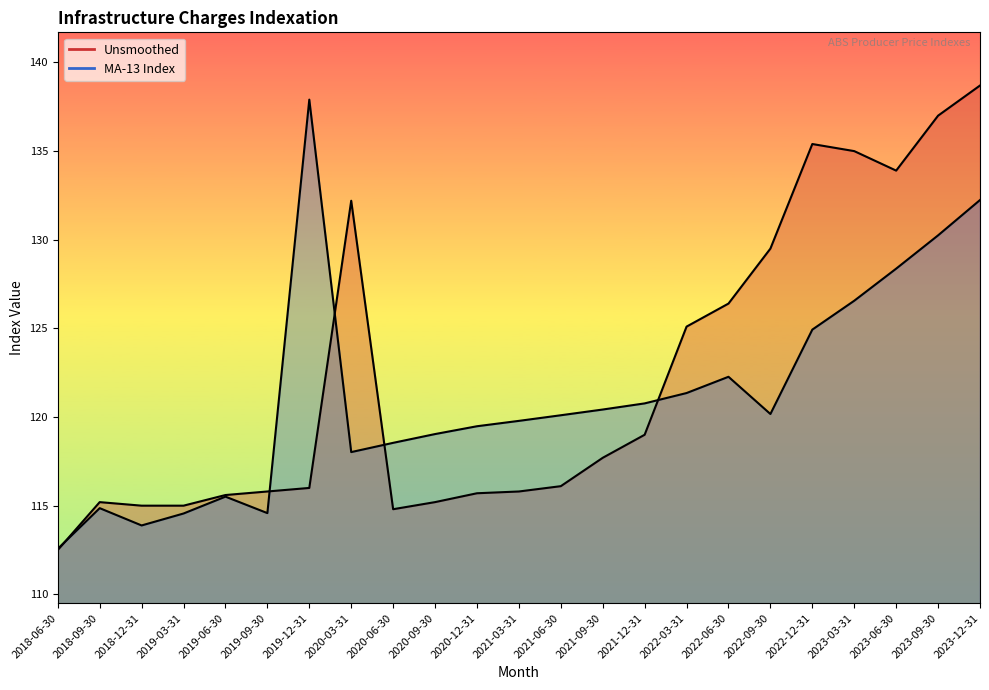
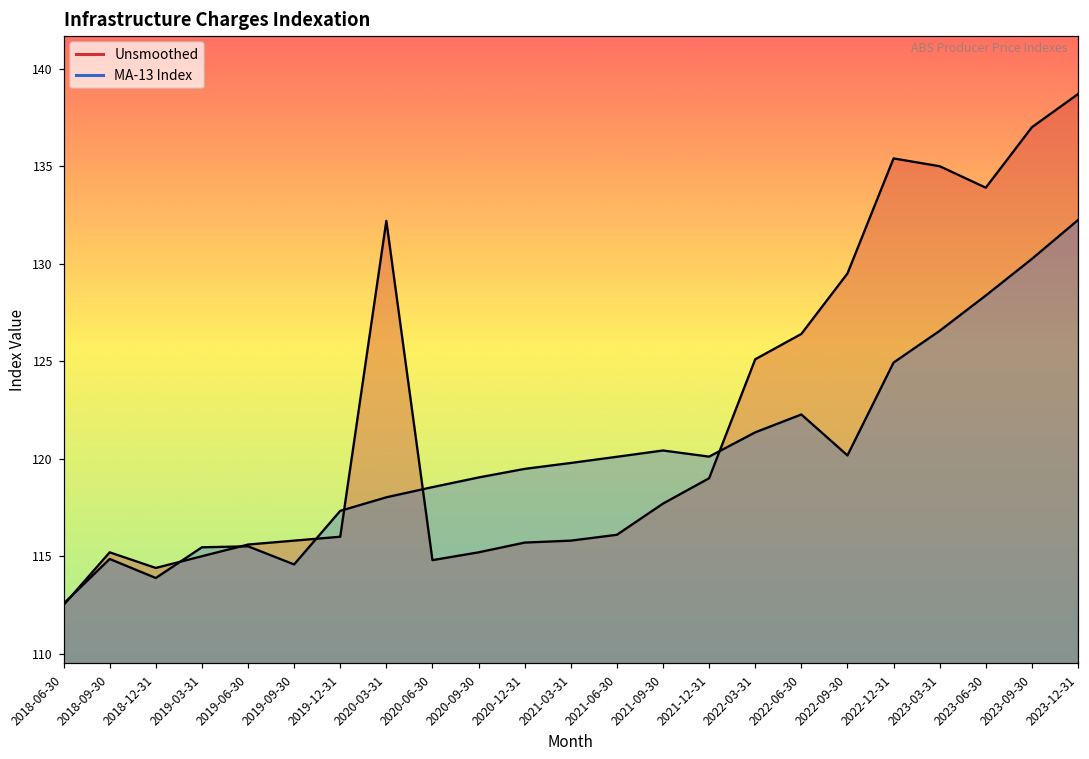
  {
    "Unsmoothed": {
      "2018-09-30": 115.2,
-     "2018-12-31": 115.0,
+     "2018-12-31": 114.4,
      "2019-03-31": 115.0,
      "2019-09-30": 115.8,
      "2019-12-31": 116.0,
      "2020-03-31": 132.2,
      "2020-06-30": 114.8,
      "2020-09-30": 115.2,
      "2020-12-31": 115.7,
      "2021-03-31": 115.8,
      "2021-06-30": 116.1,
      "2021-09-30": 117.7,
      "2021-12-31": 119.0,
      "2022-03-31": 125.1,
      "2022-06-30": 126.4,
      "2022-09-30": 129.5,
      "2022-12-31": 135.4,
      "2023-03-31": 135.0,
      "2023-06-30": 133.9,
      "2023-09-30": 137.0,
      "2023-12-31": 138.7
    },
    "MA-13 Index": {
      "2018-09-30": 114.9,
      "2018-12-31": 113.9,
-     "2019-03-31": 114.6,
+     "2019-03-31": 115.5,
      "2019-09-30": 114.6,
-     "2019-12-31": 137.9,
+     "2019-12-31": 117.3,
      "2020-03-31": 118.0,
      "2020-06-30": 118.5,
      "2020-09-30": 119.0,
      "2020-12-31": 119.5,
      "2021-03-31": 119.8,
      "2021-06-30": 120.1,
      "2021-09-30": 120.4,
-     "2021-12-31": 120.8,
+     "2021-12-31": 120.1,
      "2022-03-31": 121.4,
      "2022-06-30": 122.3,
      "2022-09-30": 120.2,
      "2022-12-31": 124.9,
      "2023-03-31": 126.6,
      "2023-06-30": 128.4,
      "2023-09-30": 130.2,
      "2023-12-31": 132.2
    }
  }
